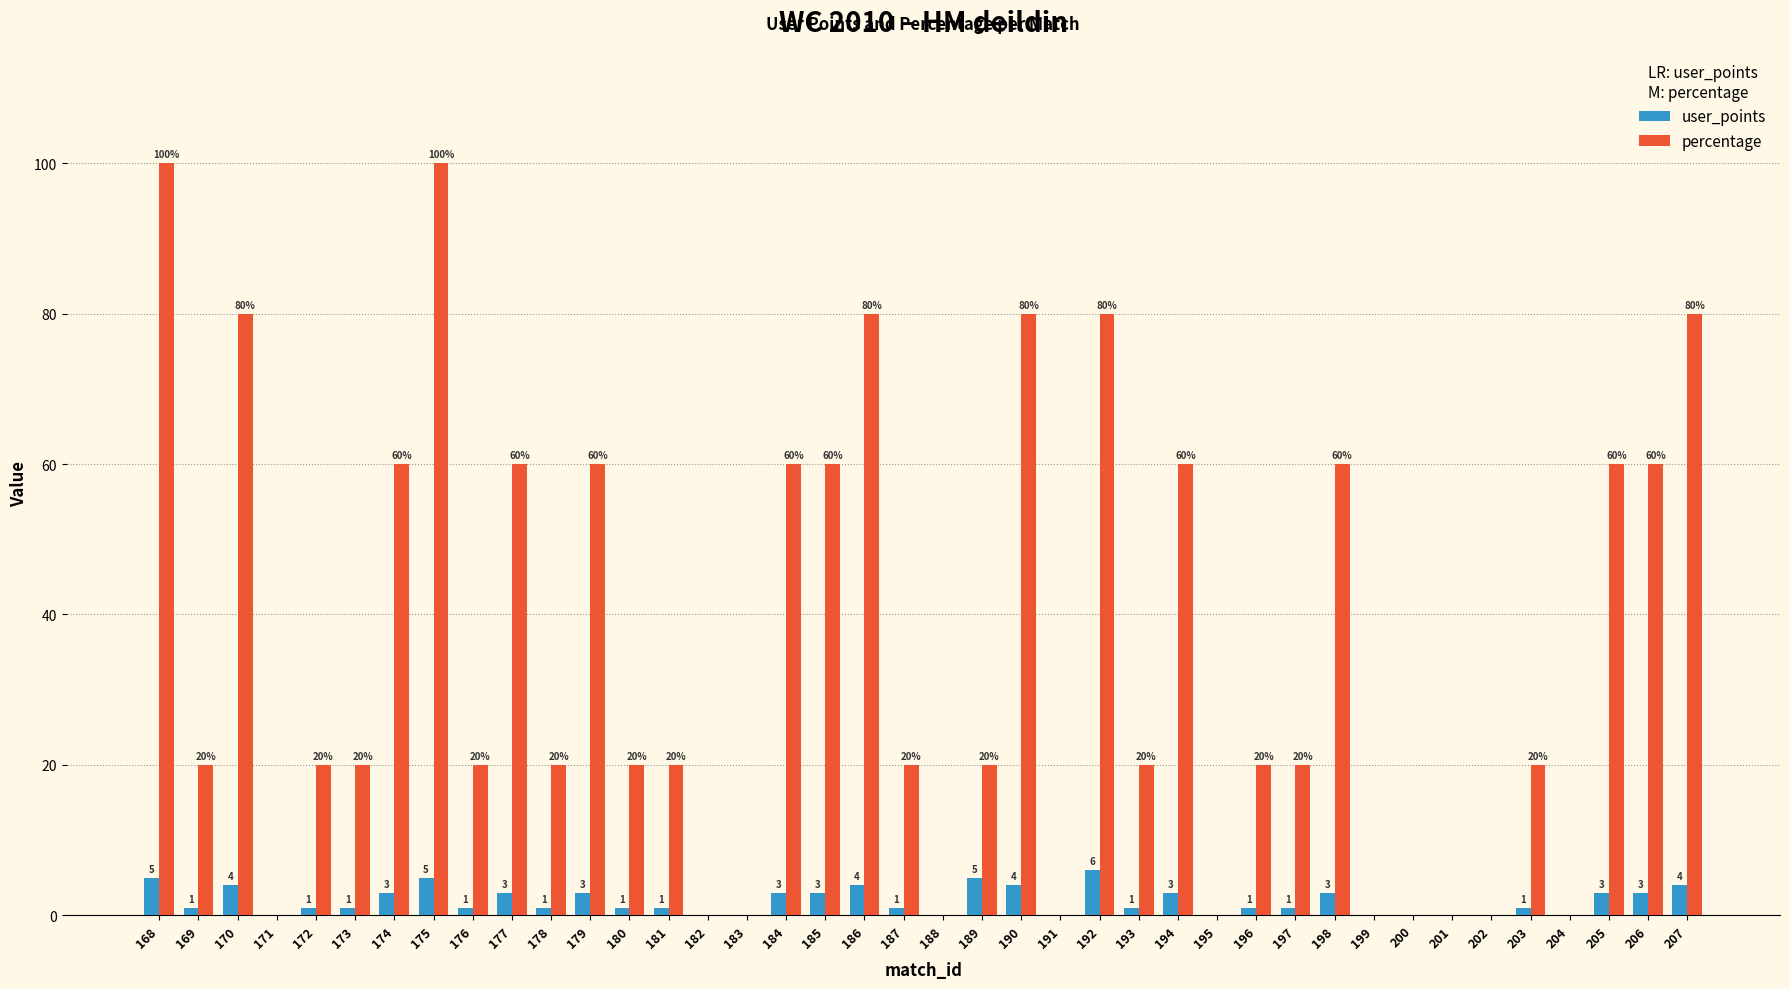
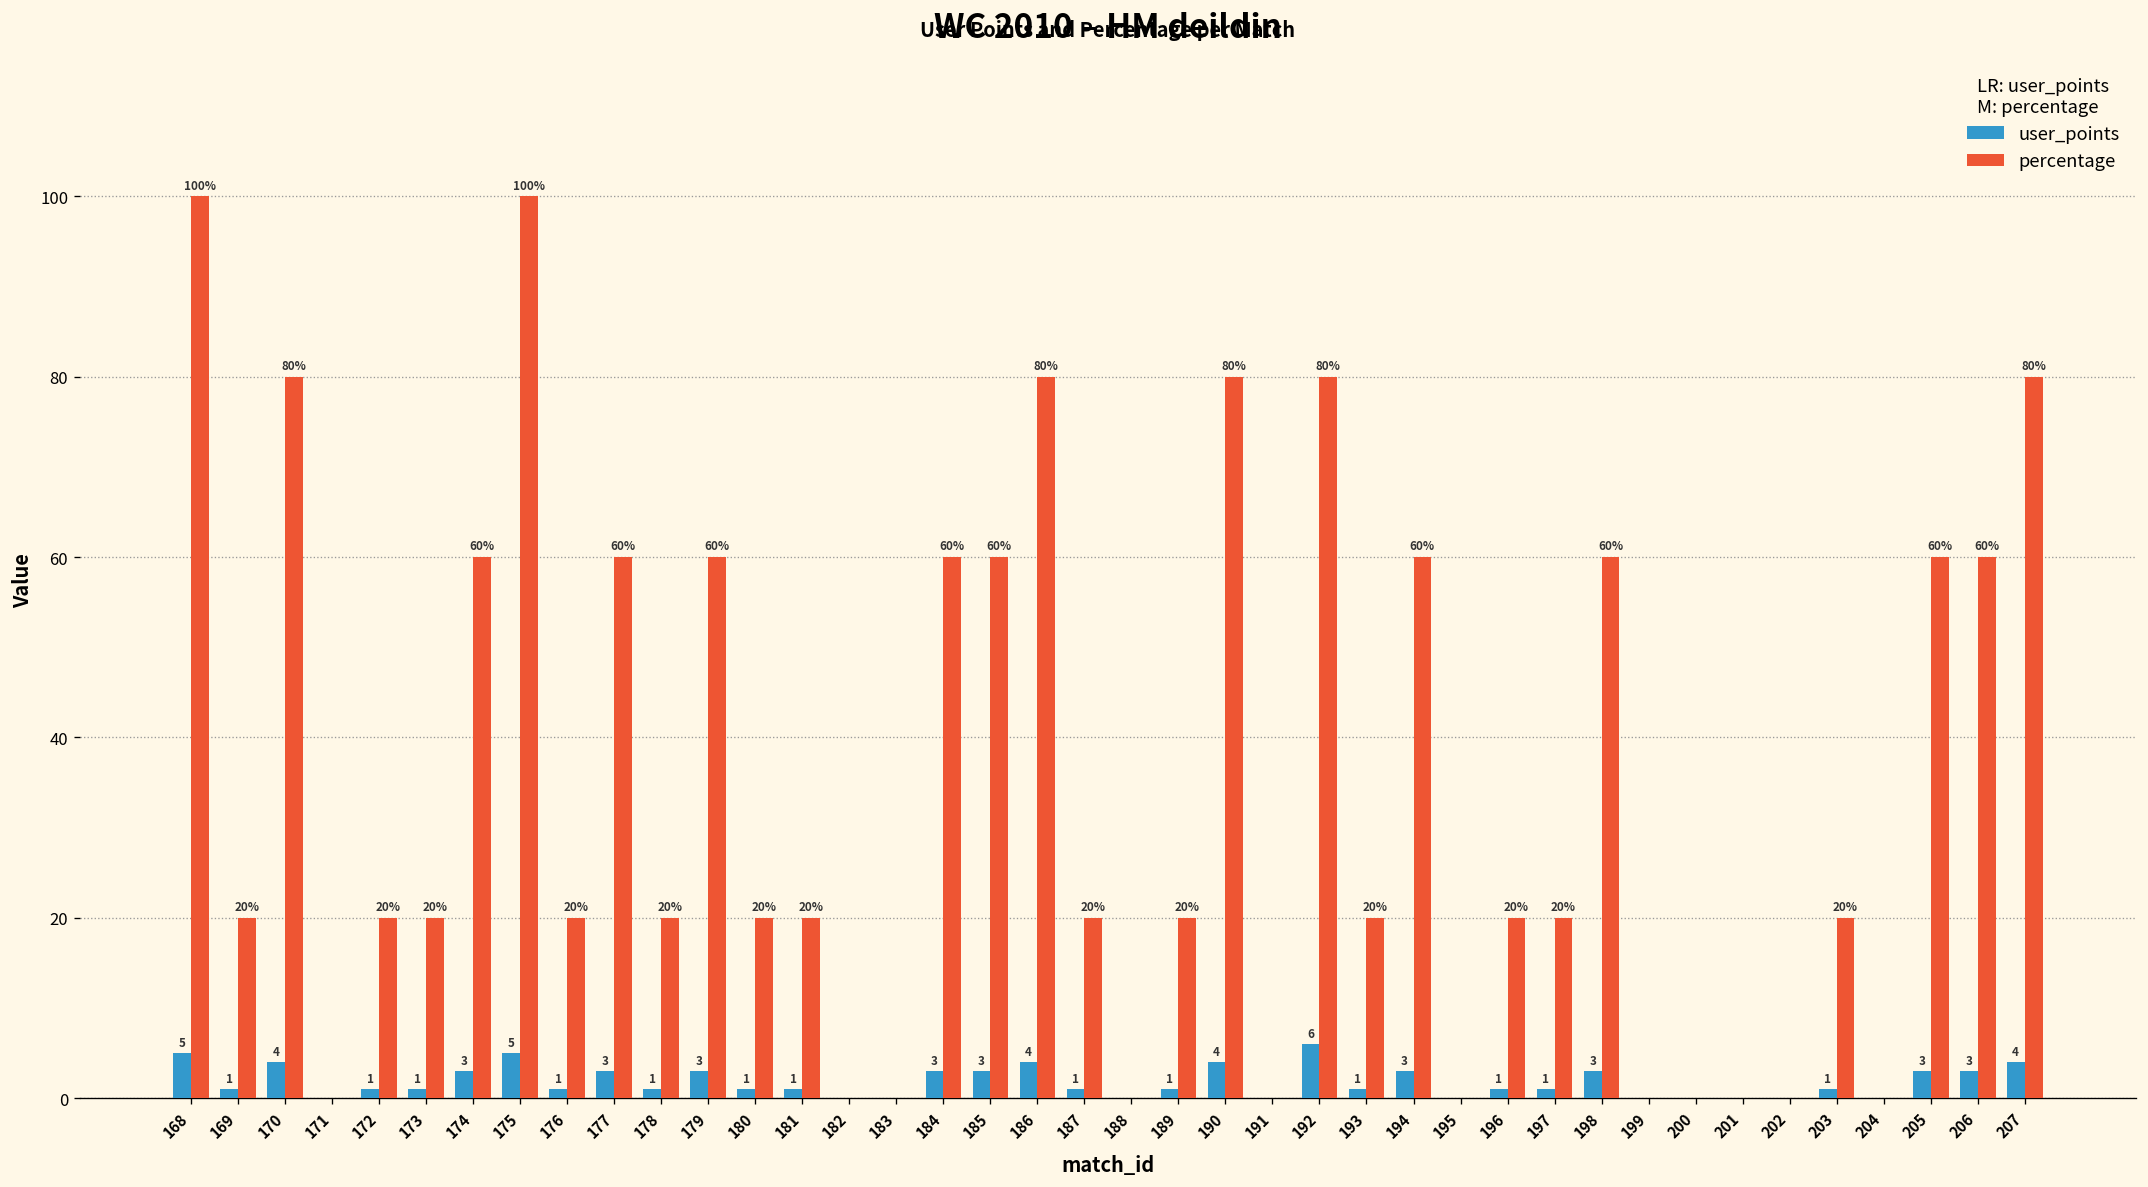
  {
    "user_points": {
      "168": "5",
      "169": "1",
      "170": "4",
      "172": "1",
      "173": "1",
      "174": "3",
      "175": "5",
      "176": "1",
      "177": "3",
      "178": "1",
      "179": "3",
      "180": "1",
      "181": "1",
      "184": "3",
      "185": "3",
      "186": "4",
      "187": "1",
-     "189": "5",
+     "189": "1",
      "190": "4",
      "192": "6",
      "193": "1",
      "194": "3",
      "196": "1",
      "197": "1",
      "198": "3",
      "203": "1",
      "205": "3",
      "206": "3",
      "207": "4"
    },
    "percentage": {
      "168": "100%",
      "169": "20%",
      "170": "80%",
      "172": "20%",
      "173": "20%",
      "174": "60%",
      "175": "100%",
      "176": "20%",
      "177": "60%",
      "178": "20%",
      "179": "60%",
      "180": "20%",
      "181": "20%",
      "184": "60%",
      "185": "60%",
      "186": "80%",
      "187": "20%",
      "189": "20%",
      "190": "80%",
      "192": "80%",
      "193": "20%",
      "194": "60%",
      "196": "20%",
      "197": "20%",
      "198": "60%",
      "203": "20%",
      "205": "60%",
      "206": "60%",
      "207": "80%"
    }
  }
